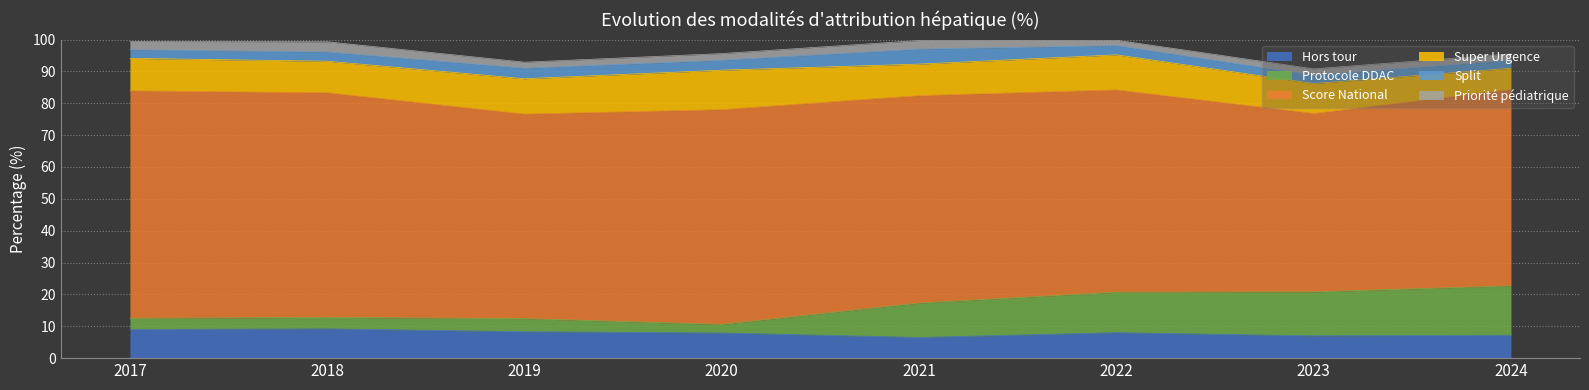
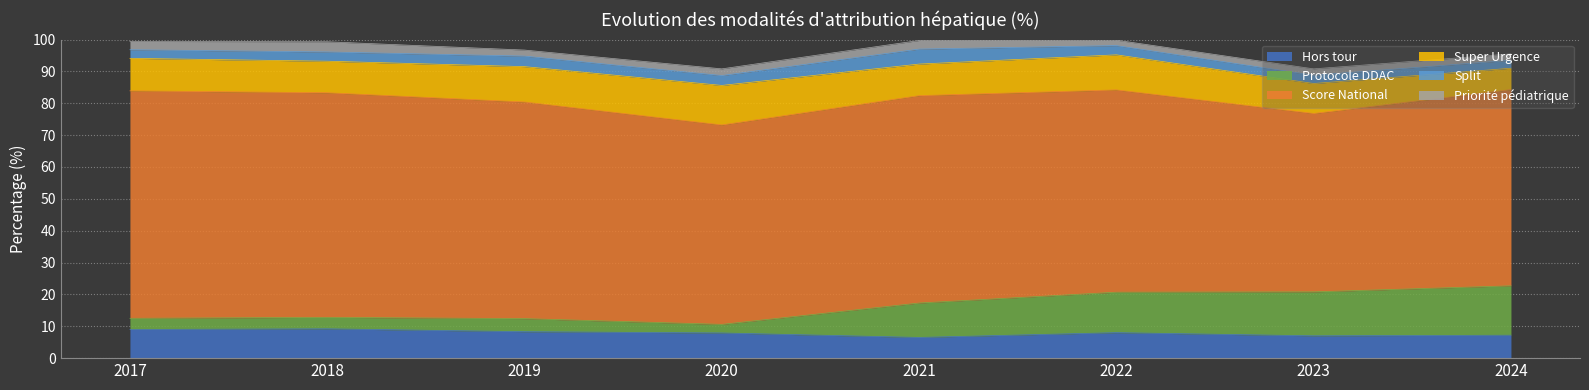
  {
    "Protocole DDAC": {
      "2017": 4,
      "2018": 4,
      "2019": 4,
      "2020": 3,
      "2021": 11,
      "2022": 13,
      "2023": 14,
      "2024": 16
    },
    "Score National": {
      "2017": 71,
      "2018": 71,
-     "2019": 64,
-     "2020": 67,
+     "2019": 68,
+     "2020": 63,
      "2021": 65,
      "2022": 64,
      "2023": 56
    },
    "Super Urgence": {
      "2017": 10,
      "2018": 10,
      "2019": 11,
      "2020": 12,
      "2021": 10,
      "2022": 11
    },
    "Priorité pédiatrique": {
      "2017": 3,
      "2018": 3,
      "2019": 2,
      "2020": 2,
      "2021": 3,
      "2022": 2
    }
  }
